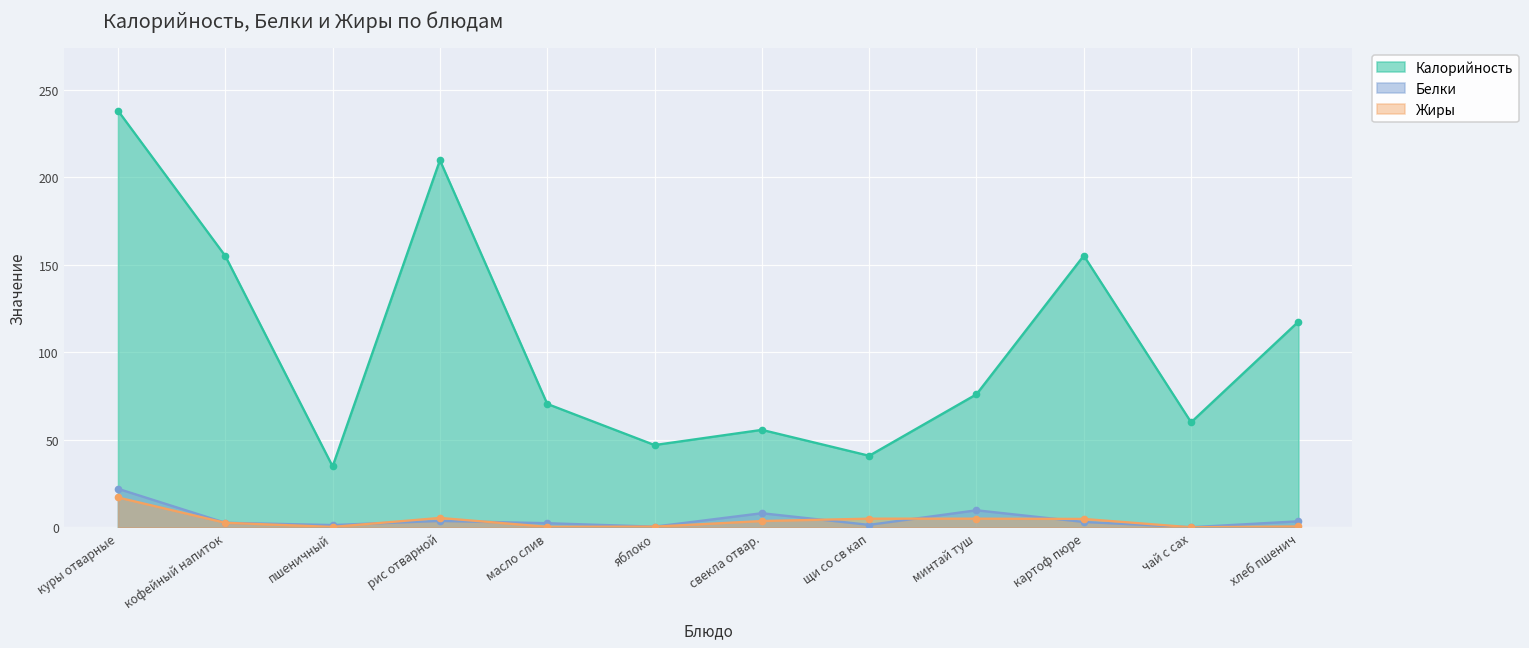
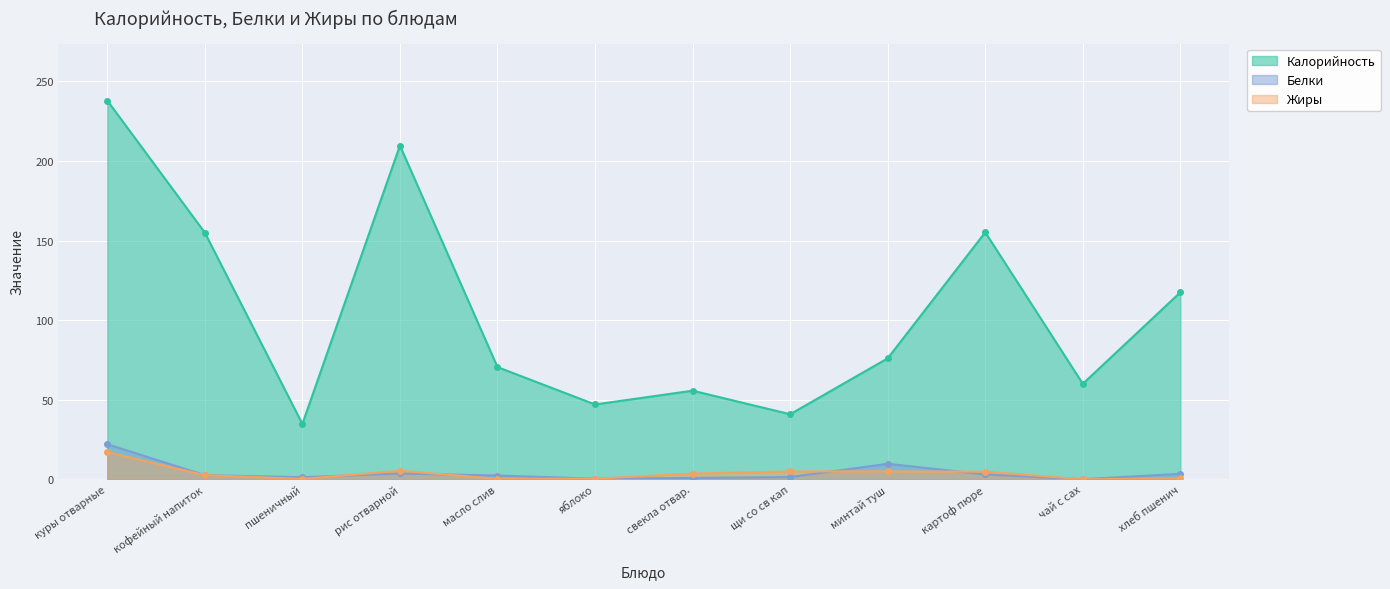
  {
    "Калорийность": {
      "куры отварные": 238,
      "кофейный напиток": 155,
      "пшеничный": 35,
      "рис отварной": 210,
      "масло слив": 71,
      "яблоко": 47,
      "свекла отвар.": 56,
      "щи со св кап": 41,
      "минтай туш": 76,
      "картоф пюре": 155,
      "чай с сах": 60,
      "хлеб пшенич": 118
    },
    "Белки": {
      "куры отварные": 22,
      "рис отварной": 4,
      "масло слив": 2,
-     "свекла отвар.": 8,
+     "свекла отвар.": 1,
      "щи со св кап": 1,
      "минтай туш": 10,
      "картоф пюре": 3,
      "хлеб пшенич": 3
    },
    "Жиры": {
      "куры отварные": 17,
      "рис отварной": 5,
      "масло слив": 0,
      "свекла отвар.": 4,
      "щи со св кап": 5,
      "минтай туш": 5,
      "картоф пюре": 5,
      "хлеб пшенич": 1
    }
  }
